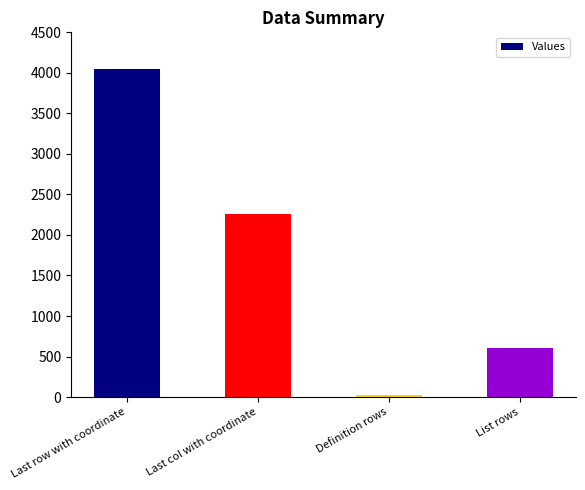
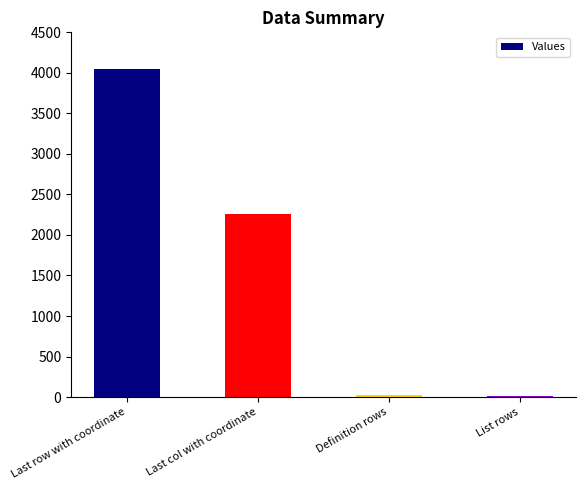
  {
    "Last row with coordinate": 4000,
    "Last col with coordinate": 2300,
-   "List rows": 600
+   "List rows": 0
  }
